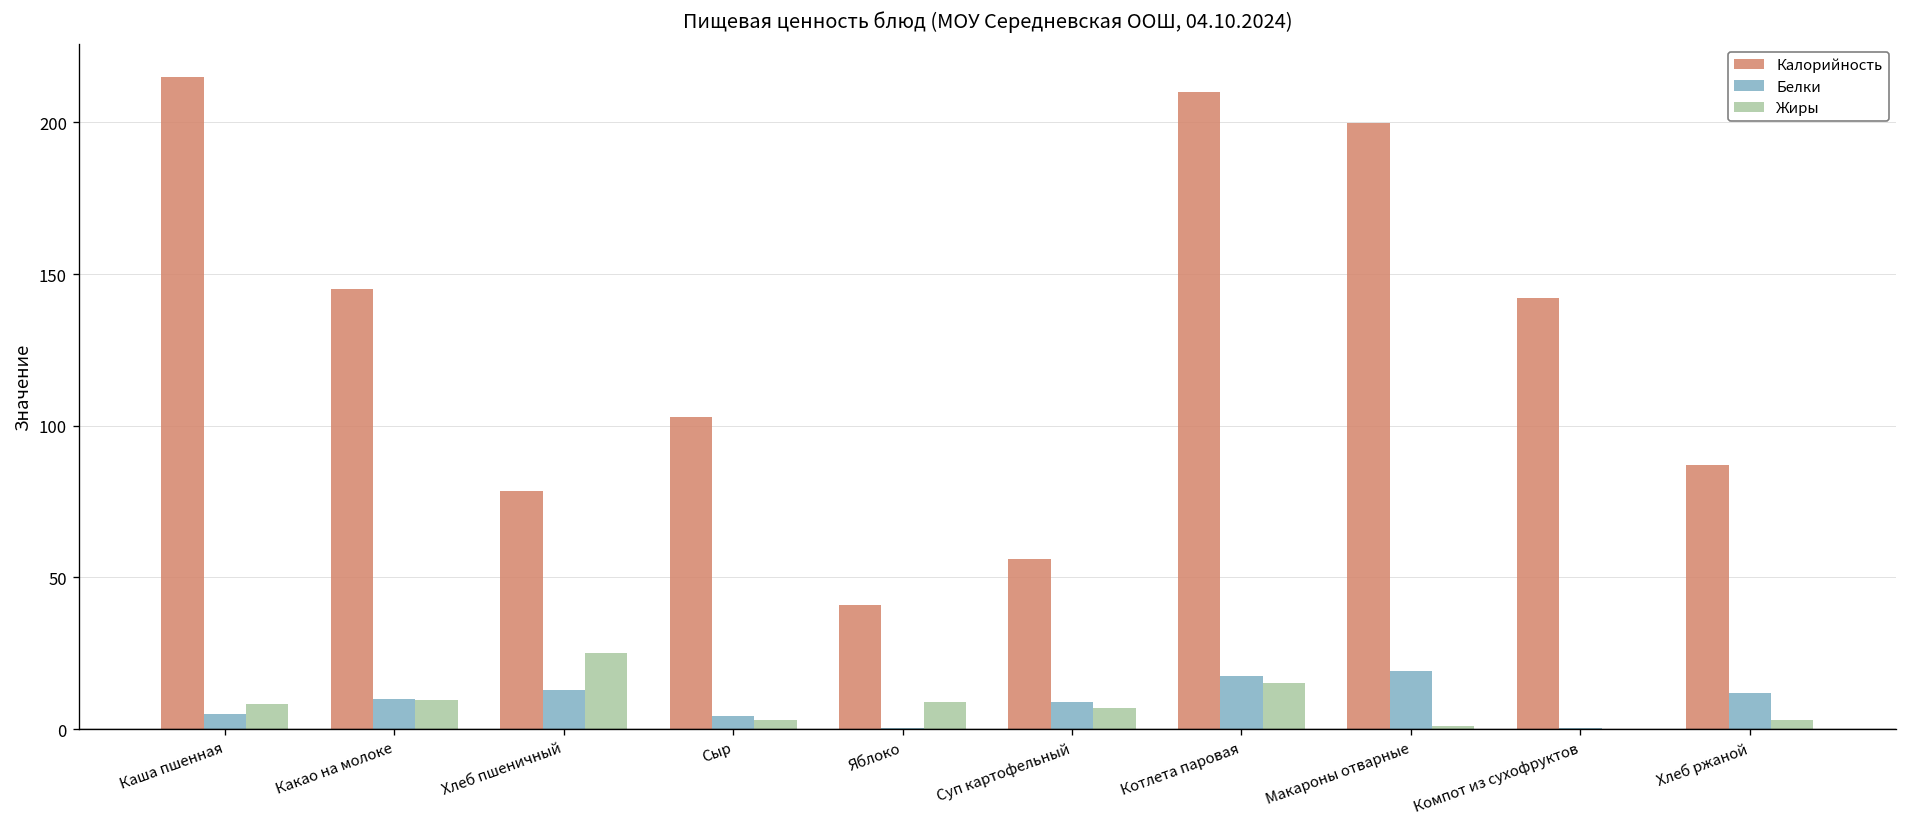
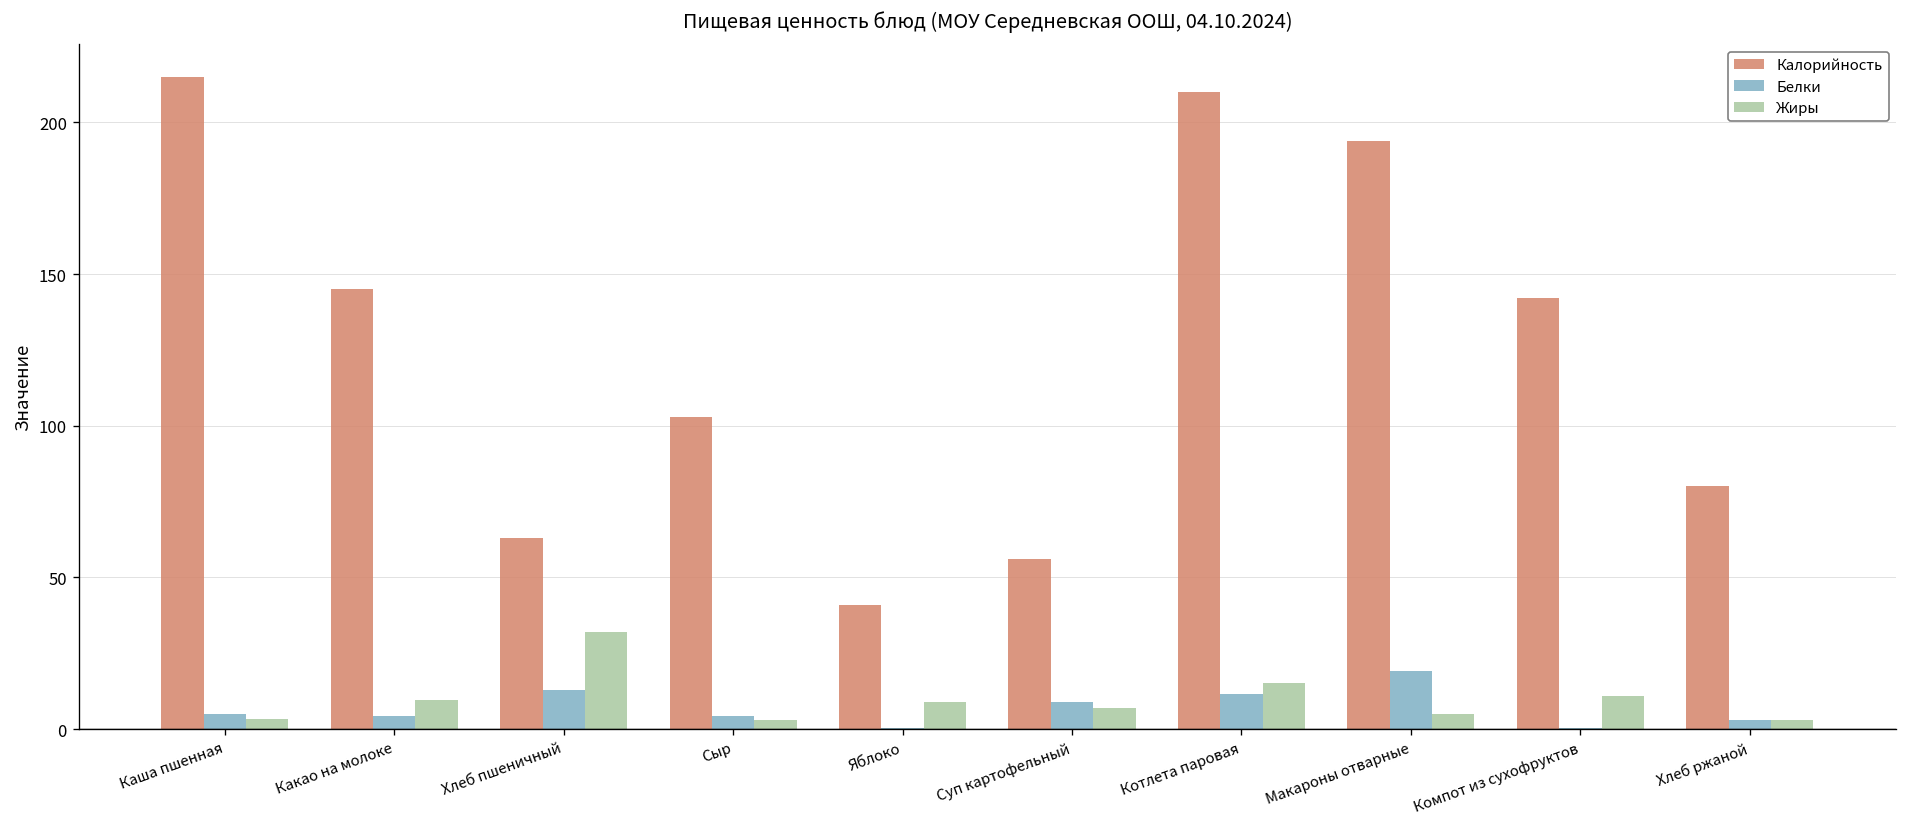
  {
    "Калорийность": {
      "Каша пшенная": 215,
      "Какао на молоке": 145,
-     "Хлеб пшеничный": 79,
+     "Хлеб пшеничный": 63,
      "Сыр": 103,
      "Яблоко": 41,
      "Суп картофельный": 56,
      "Котлета паровая": 210,
-     "Макароны отварные": 200,
+     "Макароны отварные": 194,
      "Компот из сухофруктов": 142,
-     "Хлеб ржаной": 87
+     "Хлеб ржаной": 80
    },
    "Белки": {
      "Каша пшенная": 5,
-     "Какао на молоке": 10,
+     "Какао на молоке": 5,
      "Хлеб пшеничный": 13,
      "Сыр": 4,
      "Суп картофельный": 9,
-     "Котлета паровая": 18,
+     "Котлета паровая": 12,
      "Макароны отварные": 19,
-     "Хлеб ржаной": 12
+     "Хлеб ржаной": 3
    },
    "Жиры": {
-     "Каша пшенная": 8,
+     "Каша пшенная": 3,
      "Какао на молоке": 10,
-     "Хлеб пшеничный": 25,
+     "Хлеб пшеничный": 32,
      "Сыр": 3,
      "Яблоко": 9,
      "Суп картофельный": 7,
      "Котлета паровая": 15,
-     "Макароны отварные": 1,
-     "Компот из сухофруктов": 0,
+     "Макароны отварные": 5,
+     "Компот из сухофруктов": 11,
      "Хлеб ржаной": 3
    }
  }
